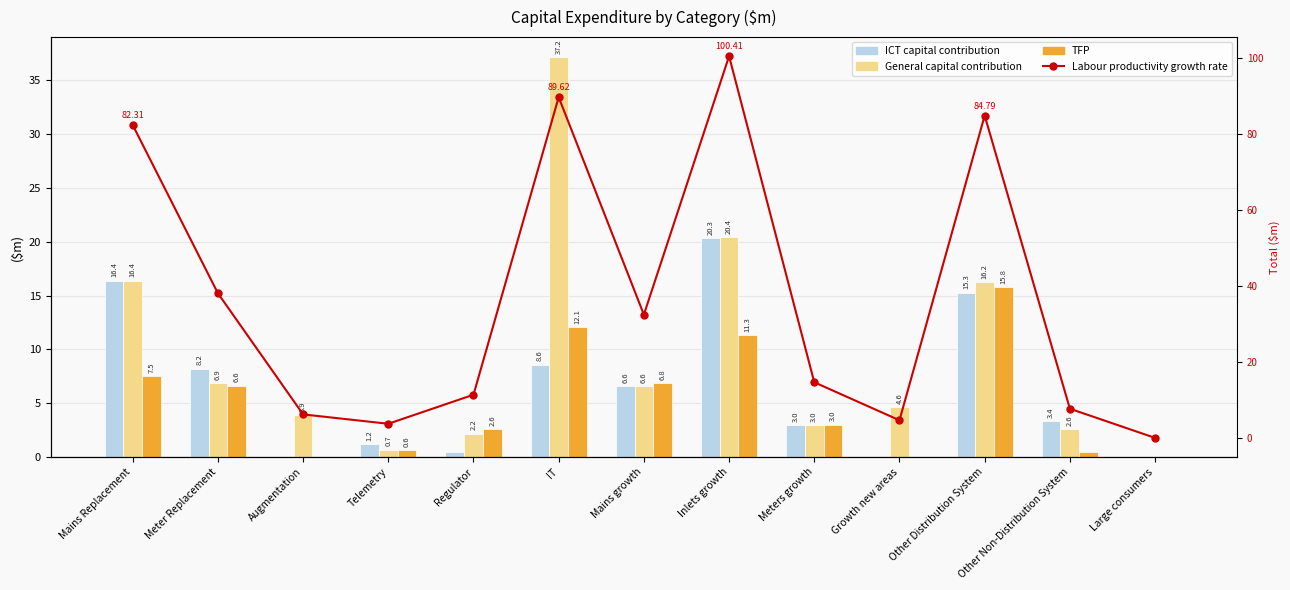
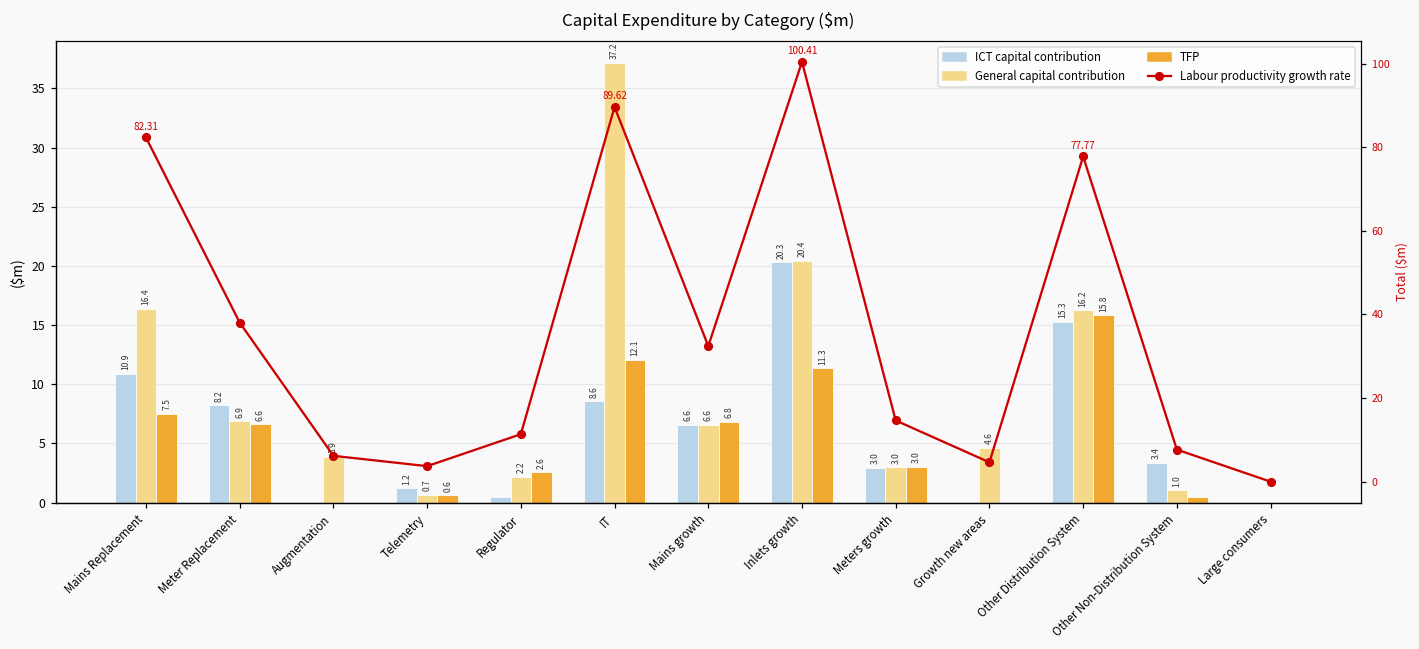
  {
    "ICT capital contribution": {
-     "Mains Replacement": 16.4,
+     "Mains Replacement": 10.9,
      "Meter Replacement": 8.2,
      "Telemetry": 1.2,
      "IT": 8.6,
      "Mains growth": 6.6,
      "Inlets growth": 20.3,
      "Meters growth": 3.0,
      "Other Distribution System": 15.3,
      "Other Non-Distribution System": 3.4
    },
    "General capital contribution": {
      "Mains Replacement": 16.4,
      "Meter Replacement": 6.9,
      "Augmentation": 3.9,
      "Telemetry": 0.7,
      "Regulator": 2.2,
      "IT": 37.2,
      "Mains growth": 6.6,
      "Inlets growth": 20.4,
      "Meters growth": 3.0,
      "Growth new areas": 4.6,
      "Other Distribution System": 16.2,
-     "Other Non-Distribution System": 2.6
+     "Other Non-Distribution System": 1.0
    },
    "TFP": {
      "Mains Replacement": 7.5,
      "Meter Replacement": 6.6,
      "Telemetry": 0.6,
      "Regulator": 2.6,
      "IT": 12.1,
      "Mains growth": 6.8,
      "Inlets growth": 11.3,
      "Meters growth": 3.0,
      "Other Distribution System": 15.8
    },
    "Labour productivity growth rate": {
      "Mains Replacement": 82.31,
      "IT": 89.62,
      "Inlets growth": 100.41,
-     "Other Distribution System": 84.79
+     "Other Distribution System": 77.77
    }
  }
